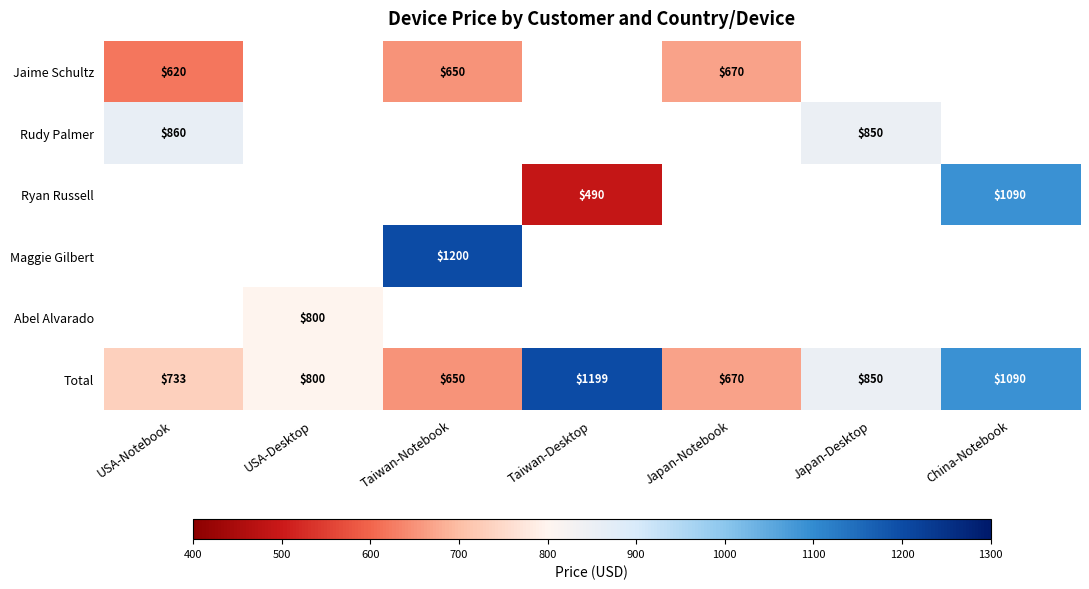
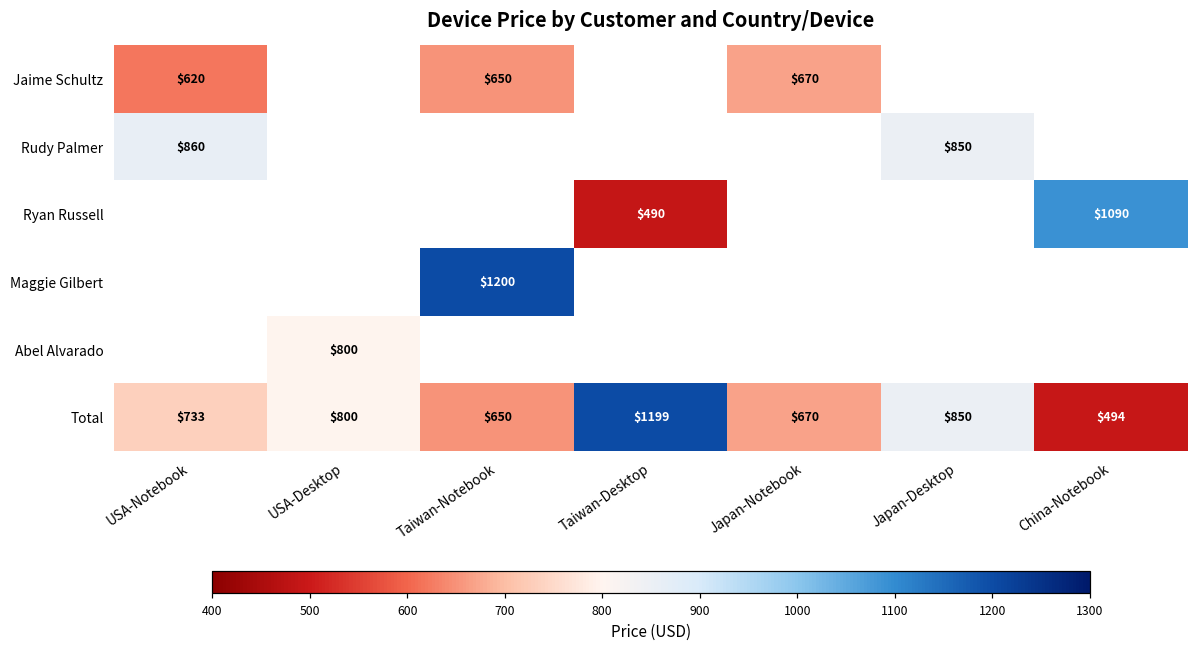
  {
    "Jaime Schultz": {
      "USA-Notebook": "$620",
      "Taiwan-Notebook": "$650",
      "Japan-Notebook": "$670"
    },
    "Rudy Palmer": {
      "USA-Notebook": "$860",
      "Japan-Desktop": "$850"
    },
    "Ryan Russell": {
      "Taiwan-Desktop": "$490",
      "China-Notebook": "$1090"
    },
    "Maggie Gilbert": {
      "Taiwan-Notebook": "$1200"
    },
    "Abel Alvarado": {
      "USA-Desktop": "$800"
    },
    "Total": {
      "USA-Notebook": "$733",
      "USA-Desktop": "$800",
      "Taiwan-Notebook": "$650",
      "Taiwan-Desktop": "$1199",
      "Japan-Notebook": "$670",
      "Japan-Desktop": "$850",
-     "China-Notebook": "$1090"
+     "China-Notebook": "$494"
    }
  }
